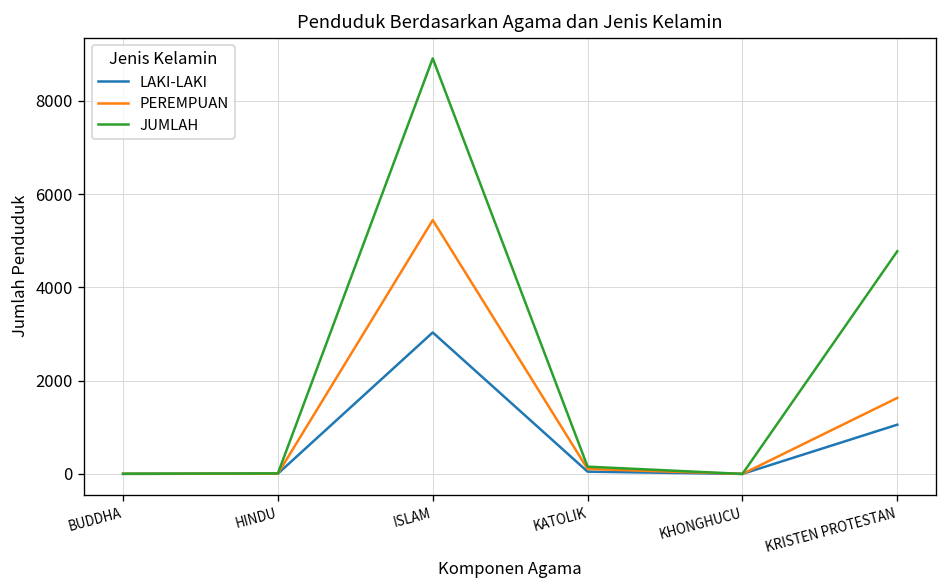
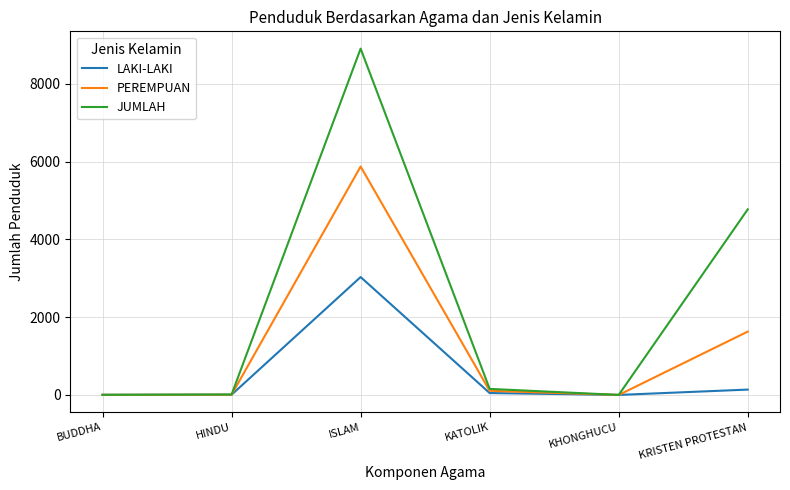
  {
    "LAKI-LAKI": {
      "ISLAM": 3000,
-     "KRISTEN PROTESTAN": 1100
+     "KRISTEN PROTESTAN": 100
    },
    "PEREMPUAN": {
-     "ISLAM": 5400,
+     "ISLAM": 5900,
      "KRISTEN PROTESTAN": 1600
    },
    "JUMLAH": {
      "ISLAM": 8900,
      "KRISTEN PROTESTAN": 4800
    }
  }
